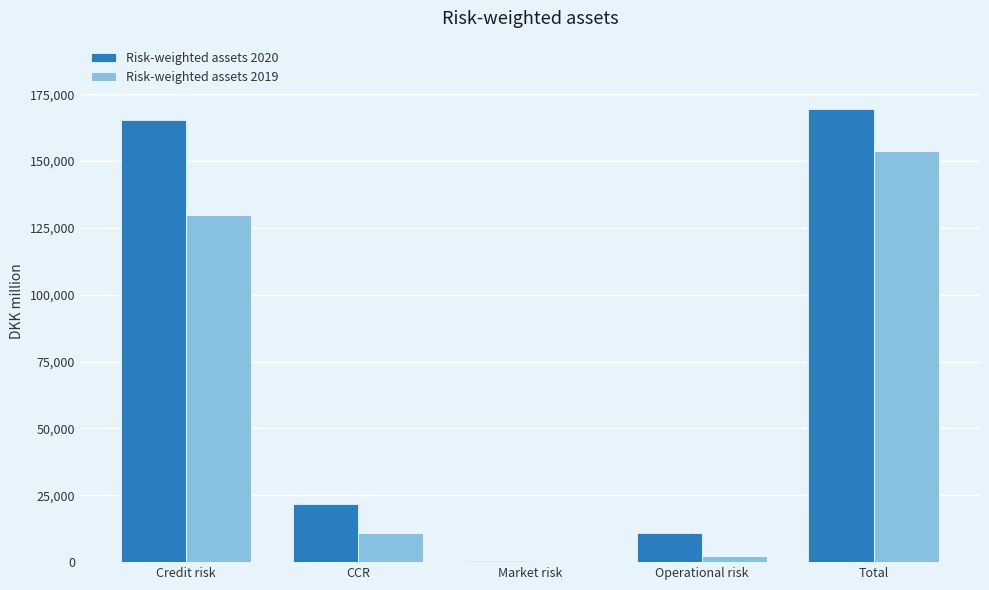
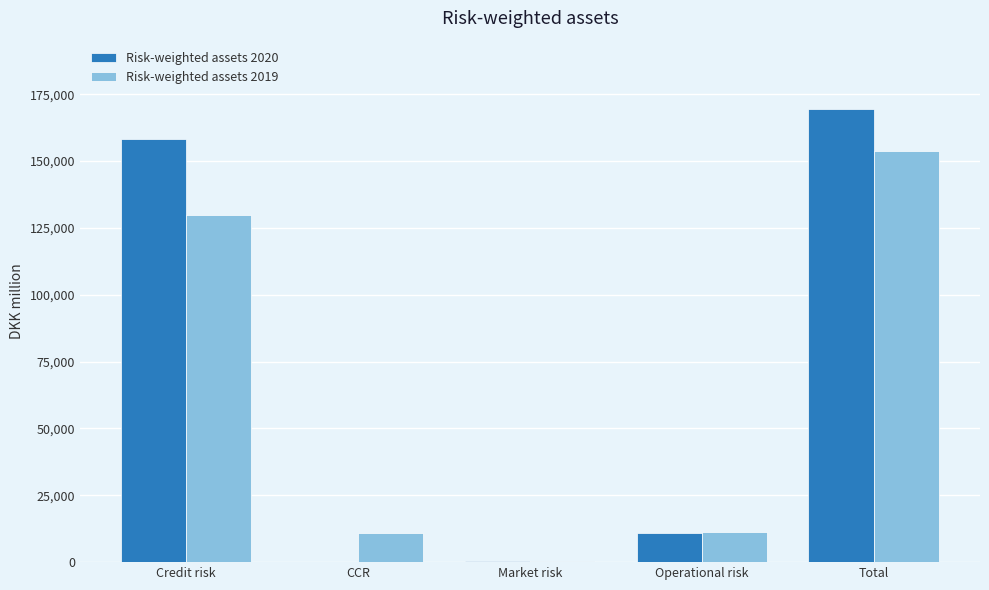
  {
    "Risk-weighted assets 2020": {
-     "Credit risk": "165,000",
-     "CCR": "22,000",
+     "Credit risk": "158,000",
+     "CCR": "0",
      "Operational risk": "11,000",
      "Total": "170,000"
    },
    "Risk-weighted assets 2019": {
      "Credit risk": "130,000",
      "CCR": "11,000",
-     "Operational risk": "2,000",
+     "Operational risk": "11,000",
      "Total": "154,000"
    }
  }
